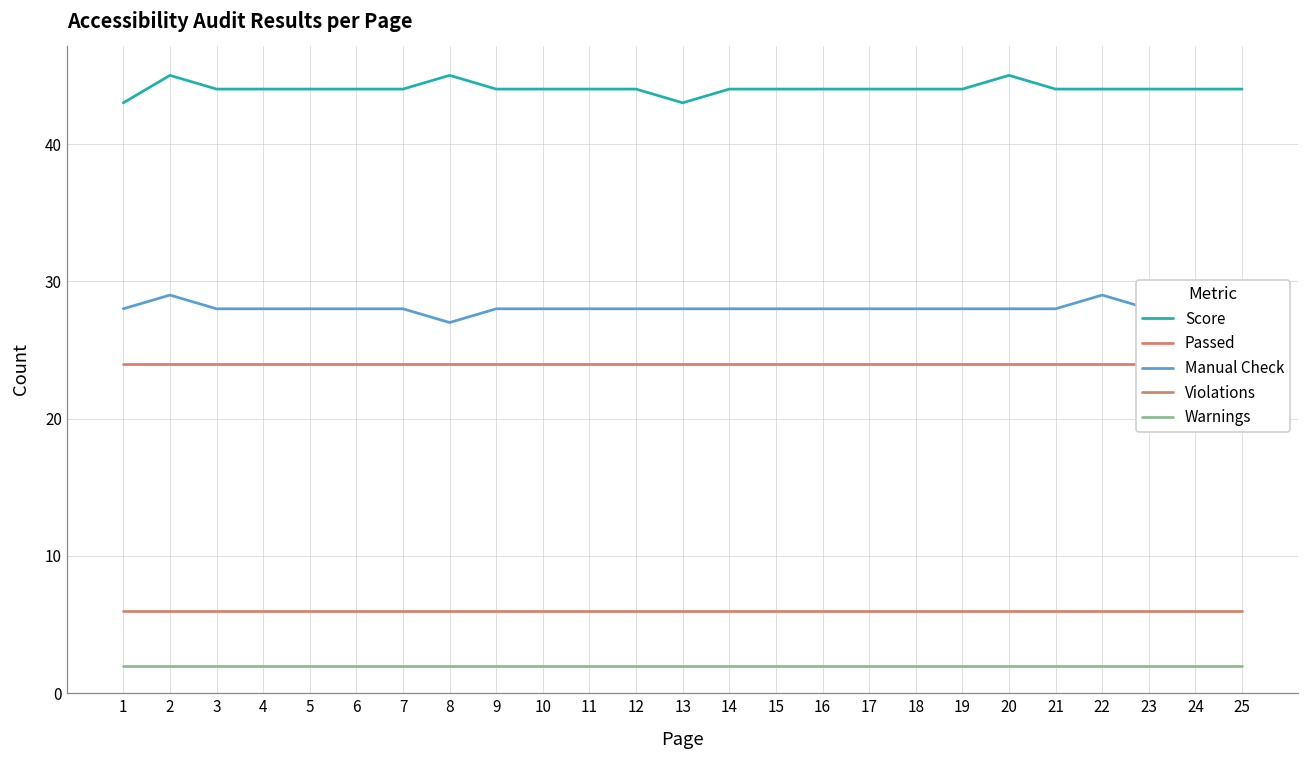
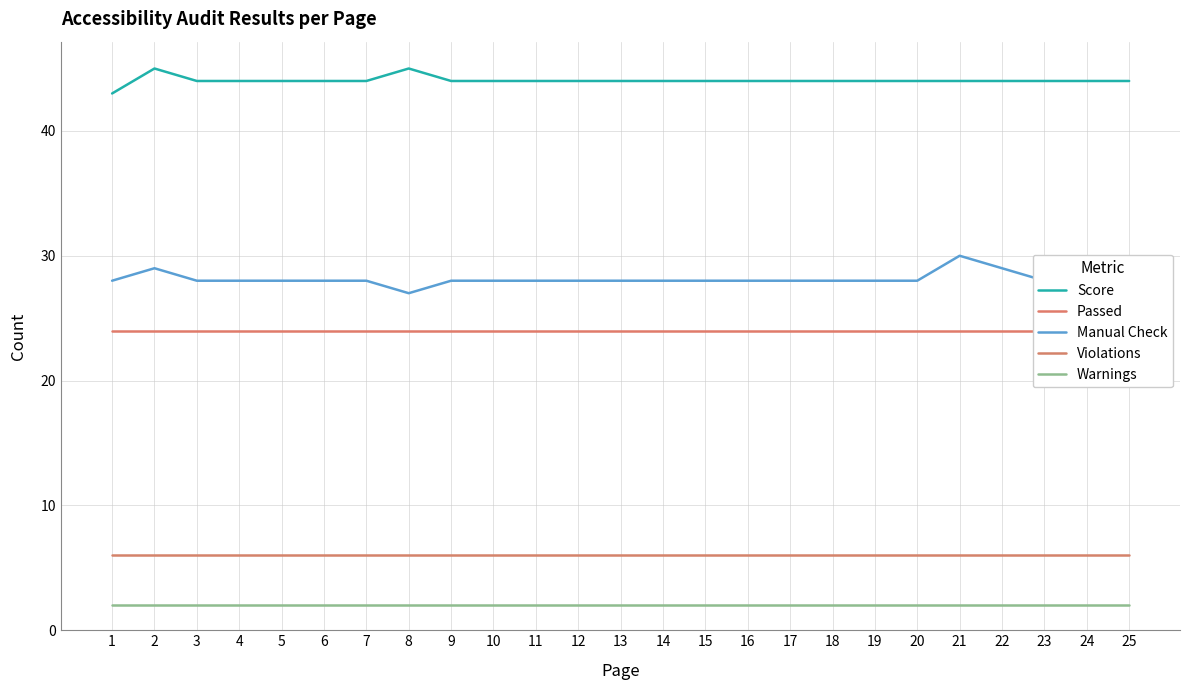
  {
    "Score": {
      "1": 43,
      "2": 45,
      "3": 44,
      "4": 44,
      "5": 44,
      "6": 44,
      "7": 44,
      "8": 45,
      "9": 44,
      "10": 44,
      "11": 44,
      "12": 44,
-     "13": 43,
+     "13": 44,
      "14": 44,
      "15": 44,
      "16": 44,
      "17": 44,
      "18": 44,
      "19": 44,
-     "20": 45,
+     "20": 44,
      "21": 44,
      "22": 44,
      "23": 44,
      "24": 44,
      "25": 44
    },
    "Manual Check": {
      "1": 28,
      "2": 29,
      "3": 28,
      "4": 28,
      "5": 28,
      "6": 28,
      "7": 28,
      "8": 27,
      "9": 28,
      "10": 28,
      "11": 28,
      "12": 28,
      "13": 28,
      "14": 28,
      "15": 28,
      "16": 28,
      "17": 28,
      "18": 28,
      "19": 28,
      "20": 28,
-     "21": 28,
+     "21": 30,
      "22": 29
    },
    "Warnings": {
      "1": 2,
      "2": 2,
      "3": 2,
      "4": 2,
      "5": 2,
      "6": 2,
      "7": 2,
      "8": 2,
      "9": 2,
      "10": 2,
      "11": 2,
      "12": 2,
      "13": 2,
      "14": 2,
      "15": 2,
      "16": 2,
      "17": 2,
      "18": 2,
      "19": 2,
      "20": 2,
      "21": 2,
      "22": 2,
      "23": 2,
      "24": 2,
      "25": 2
    }
  }
